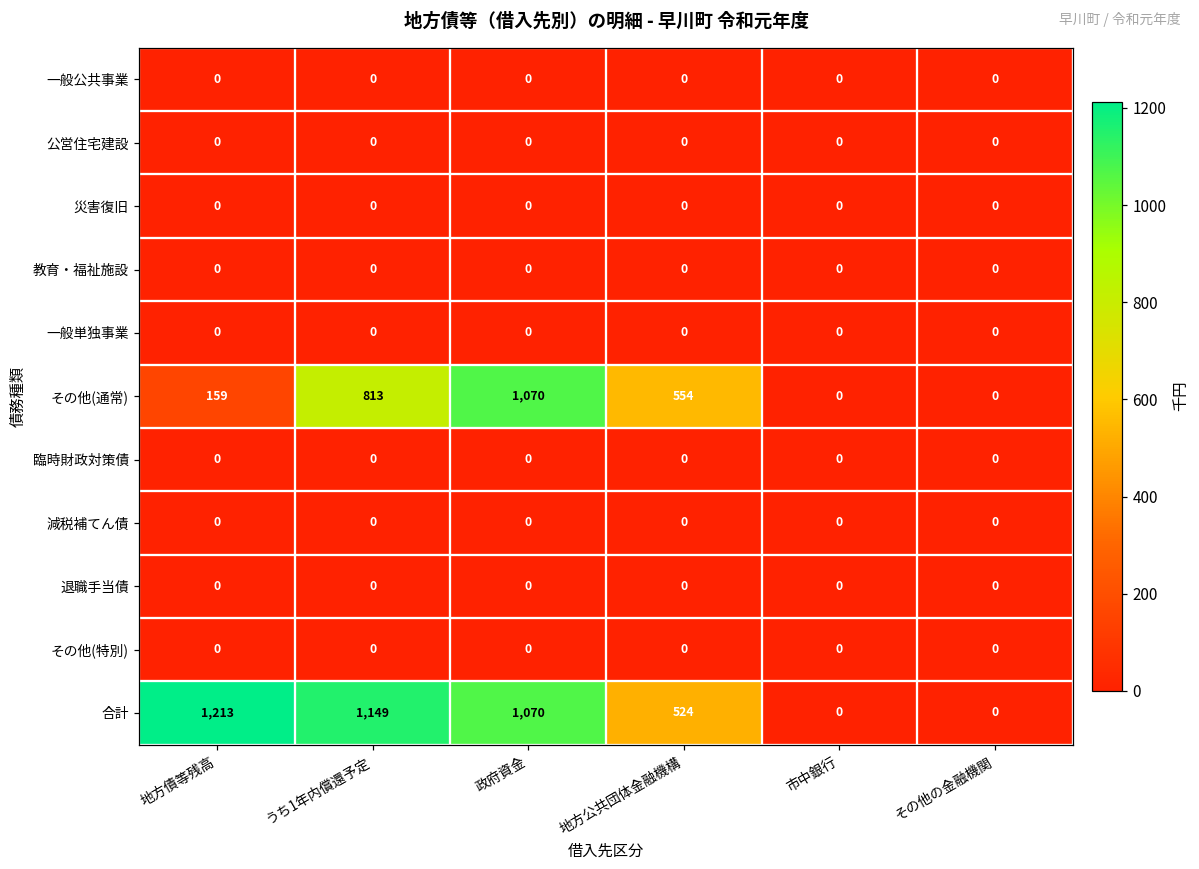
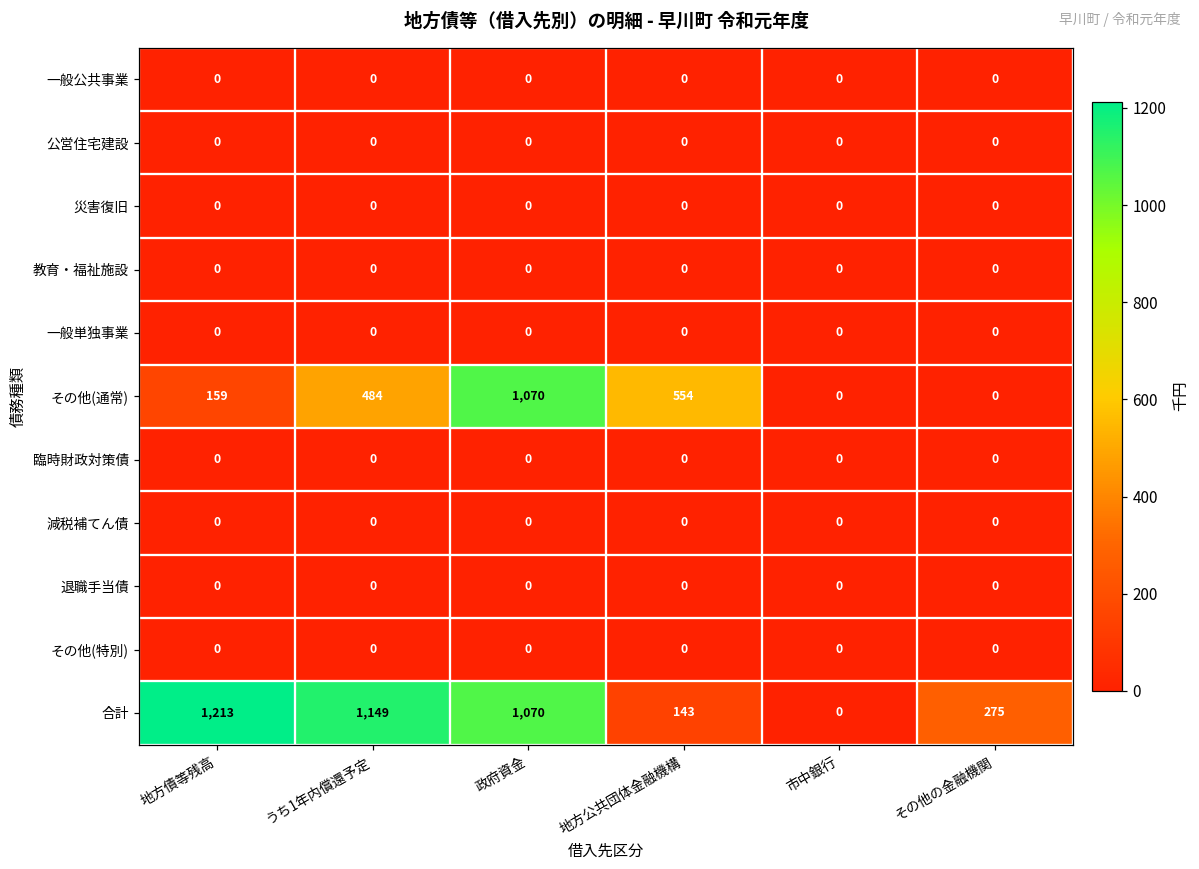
  {
    "一般公共事業": {
      "地方債等残高": "0",
      "うち1年内償還予定": "0",
      "政府資金": "0",
      "地方公共団体金融機構": "0",
      "市中銀行": "0",
      "その他の金融機関": "0"
    },
    "公営住宅建設": {
      "地方債等残高": "0",
      "うち1年内償還予定": "0",
      "政府資金": "0",
      "地方公共団体金融機構": "0",
      "市中銀行": "0",
      "その他の金融機関": "0"
    },
    "災害復旧": {
      "地方債等残高": "0",
      "うち1年内償還予定": "0",
      "政府資金": "0",
      "地方公共団体金融機構": "0",
      "市中銀行": "0",
      "その他の金融機関": "0"
    },
    "教育・福祉施設": {
      "地方債等残高": "0",
      "うち1年内償還予定": "0",
      "政府資金": "0",
      "地方公共団体金融機構": "0",
      "市中銀行": "0",
      "その他の金融機関": "0"
    },
    "一般単独事業": {
      "地方債等残高": "0",
      "うち1年内償還予定": "0",
      "政府資金": "0",
      "地方公共団体金融機構": "0",
      "市中銀行": "0",
      "その他の金融機関": "0"
    },
    "その他(通常)": {
      "地方債等残高": "159",
-     "うち1年内償還予定": "813",
+     "うち1年内償還予定": "484",
      "政府資金": "1,070",
      "地方公共団体金融機構": "554",
      "市中銀行": "0",
      "その他の金融機関": "0"
    },
    "臨時財政対策債": {
      "地方債等残高": "0",
      "うち1年内償還予定": "0",
      "政府資金": "0",
      "地方公共団体金融機構": "0",
      "市中銀行": "0",
      "その他の金融機関": "0"
    },
    "減税補てん債": {
      "地方債等残高": "0",
      "うち1年内償還予定": "0",
      "政府資金": "0",
      "地方公共団体金融機構": "0",
      "市中銀行": "0",
      "その他の金融機関": "0"
    },
    "退職手当債": {
      "地方債等残高": "0",
      "うち1年内償還予定": "0",
      "政府資金": "0",
      "地方公共団体金融機構": "0",
      "市中銀行": "0",
      "その他の金融機関": "0"
    },
    "その他(特別)": {
      "地方債等残高": "0",
      "うち1年内償還予定": "0",
      "政府資金": "0",
      "地方公共団体金融機構": "0",
      "市中銀行": "0",
      "その他の金融機関": "0"
    },
    "合計": {
      "地方債等残高": "1,213",
      "うち1年内償還予定": "1,149",
      "政府資金": "1,070",
-     "地方公共団体金融機構": "524",
+     "地方公共団体金融機構": "143",
      "市中銀行": "0",
-     "その他の金融機関": "0"
+     "その他の金融機関": "275"
    }
  }
